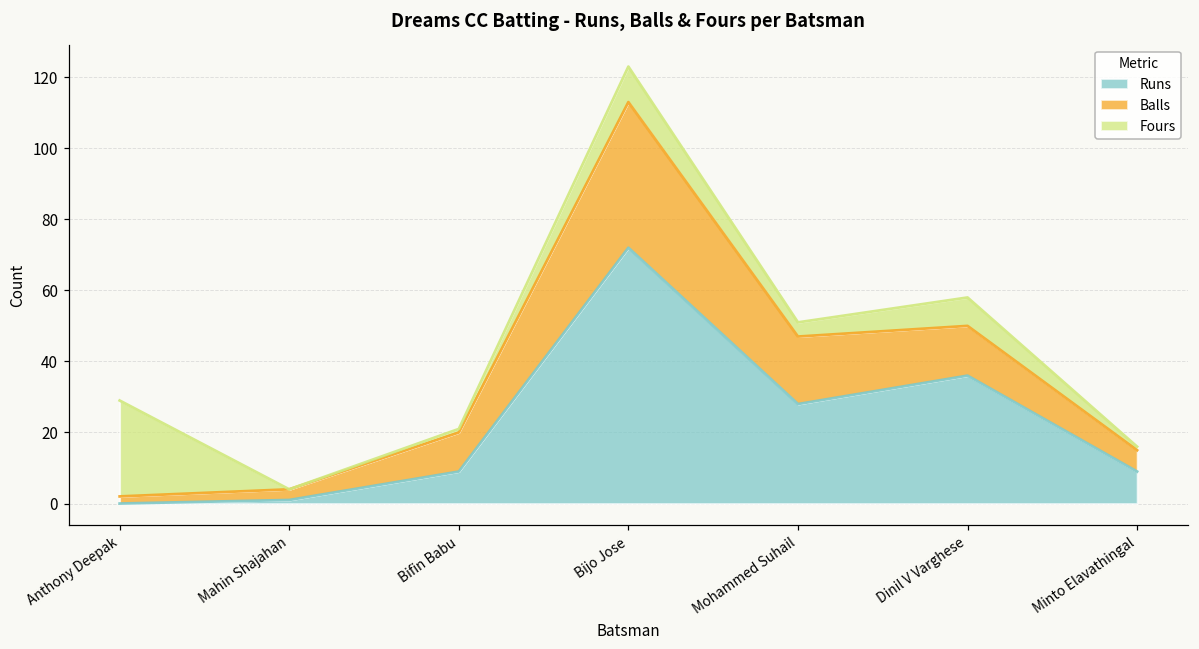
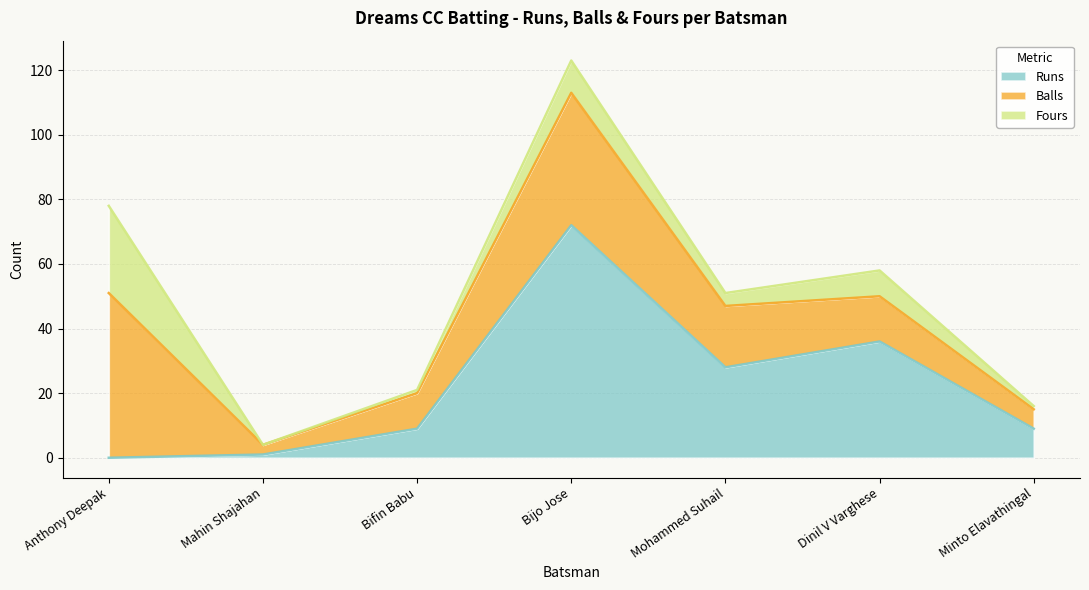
  {
    "Runs": {
      "Anthony Deepak": 0,
      "Mahin Shajahan": 1,
      "Bifin Babu": 9,
      "Bijo Jose": 72,
      "Mohammed Suhail": 28,
      "Dinil V Varghese": 36,
      "Minto Elavathingal": 9
    },
    "Balls": {
-     "Anthony Deepak": 2,
+     "Anthony Deepak": 51,
      "Bifin Babu": 11,
      "Bijo Jose": 41,
      "Mohammed Suhail": 19,
      "Dinil V Varghese": 14,
      "Minto Elavathingal": 6
    },
    "Fours": {
      "Anthony Deepak": 27,
      "Bifin Babu": 1,
      "Bijo Jose": 10,
      "Mohammed Suhail": 4,
      "Dinil V Varghese": 8,
      "Minto Elavathingal": 1
    }
  }
